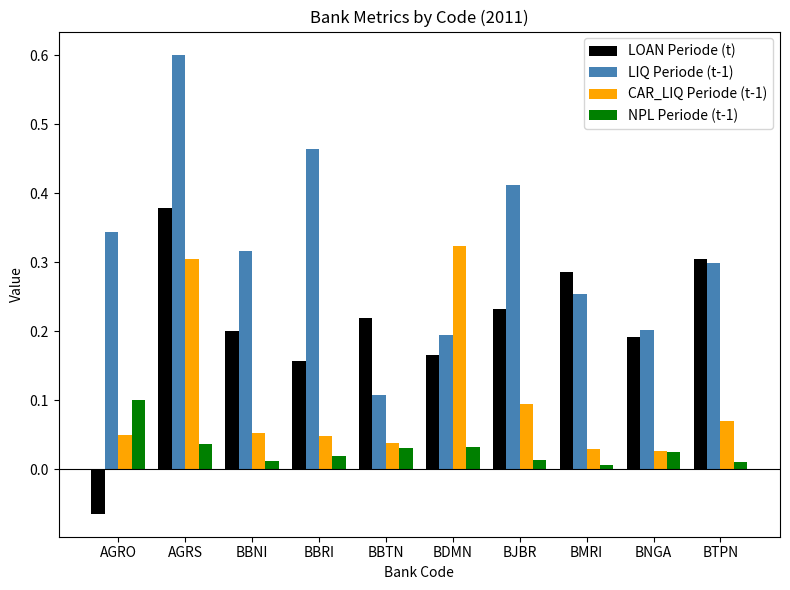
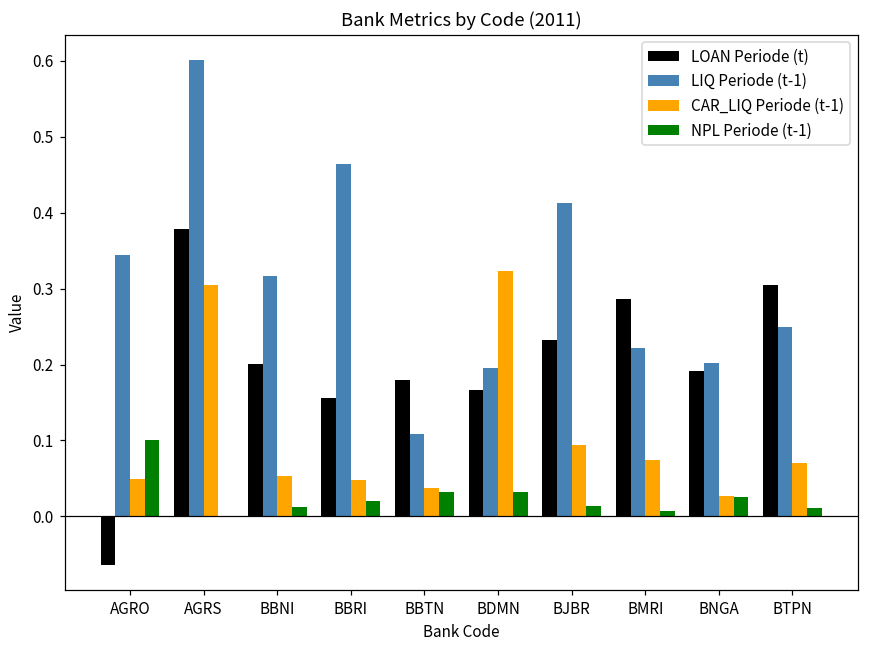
  {
    "LOAN Periode (t)": {
      "AGRO": -0.06,
      "AGRS": 0.38,
      "BBNI": 0.20,
      "BBRI": 0.16,
-     "BBTN": 0.22,
+     "BBTN": 0.18,
      "BDMN": 0.17,
      "BJBR": 0.23,
      "BMRI": 0.29,
      "BNGA": 0.19,
      "BTPN": 0.31
    },
    "LIQ Periode (t-1)": {
      "AGRO": 0.34,
      "AGRS": 0.60,
      "BBNI": 0.32,
      "BBRI": 0.46,
      "BBTN": 0.11,
      "BDMN": 0.20,
      "BJBR": 0.41,
-     "BMRI": 0.25,
+     "BMRI": 0.22,
      "BNGA": 0.20,
-     "BTPN": 0.30
+     "BTPN": 0.25
    },
    "CAR_LIQ Periode (t-1)": {
      "AGRO": 0.05,
      "AGRS": 0.30,
      "BBNI": 0.05,
      "BBRI": 0.05,
      "BBTN": 0.04,
      "BDMN": 0.32,
      "BJBR": 0.09,
-     "BMRI": 0.03,
+     "BMRI": 0.07,
      "BNGA": 0.03,
      "BTPN": 0.07
    },
    "NPL Periode (t-1)": {
      "AGRO": 0.10,
-     "AGRS": 0.04,
+     "AGRS": 0.00,
      "BBNI": 0.01,
      "BBRI": 0.02,
      "BBTN": 0.03,
      "BDMN": 0.03,
      "BJBR": 0.01,
      "BMRI": 0.01,
      "BNGA": 0.03,
      "BTPN": 0.01
    }
  }
